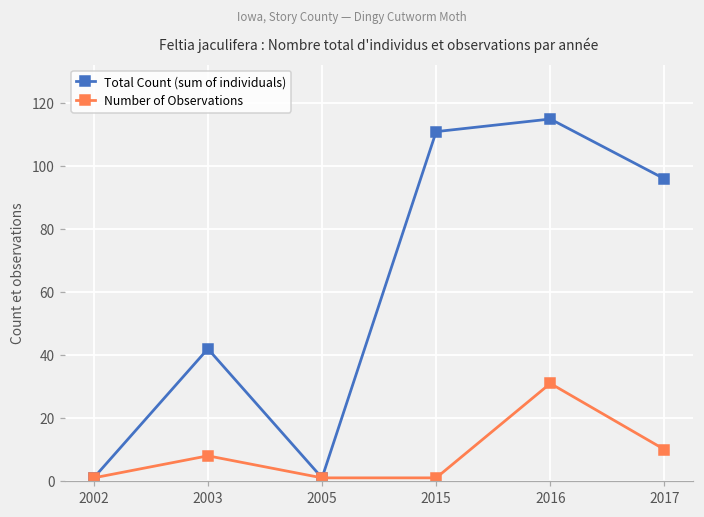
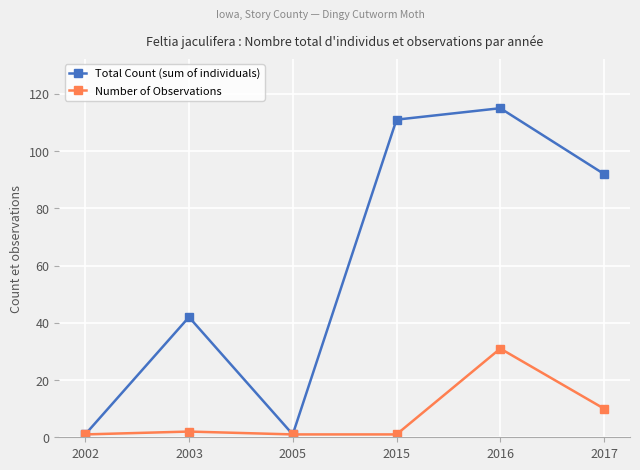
  {
    "Total Count (sum of individuals)": {
      "2003": 42,
      "2015": 111,
      "2016": 115,
-     "2017": 96
+     "2017": 92
    },
    "Number of Observations": {
-     "2003": 8,
+     "2003": 2,
      "2015": 1,
      "2016": 31,
      "2017": 10
    }
  }
